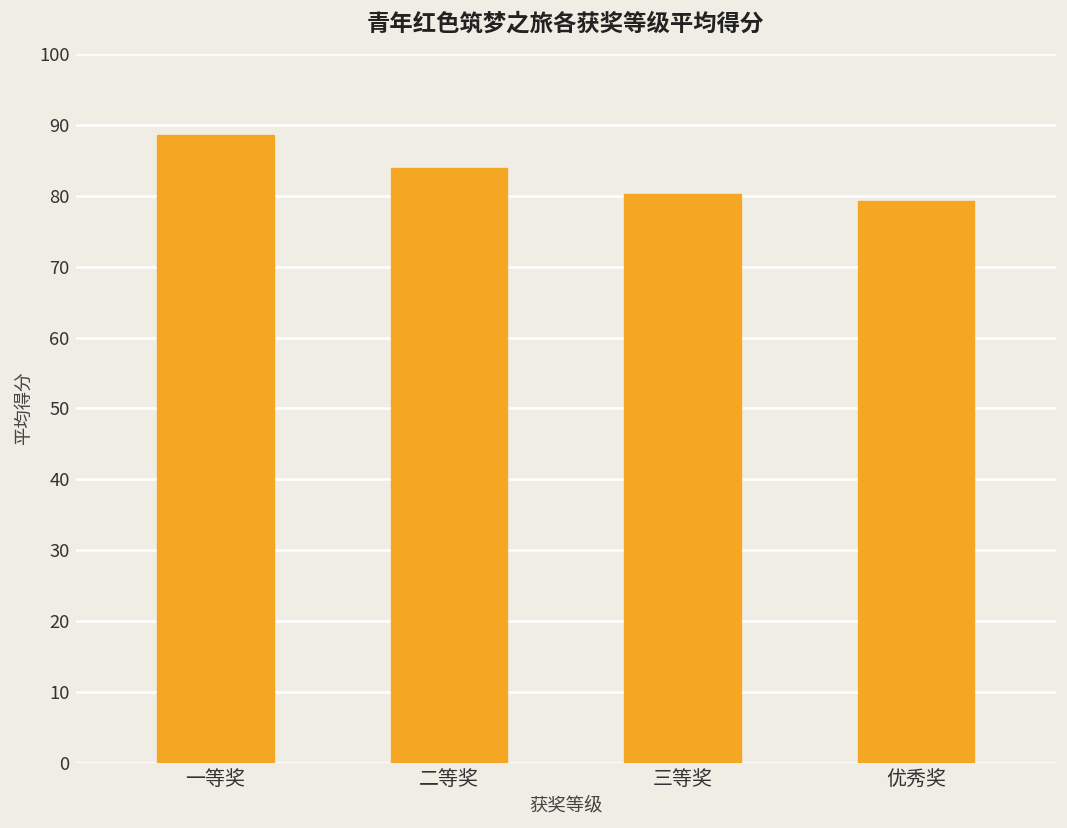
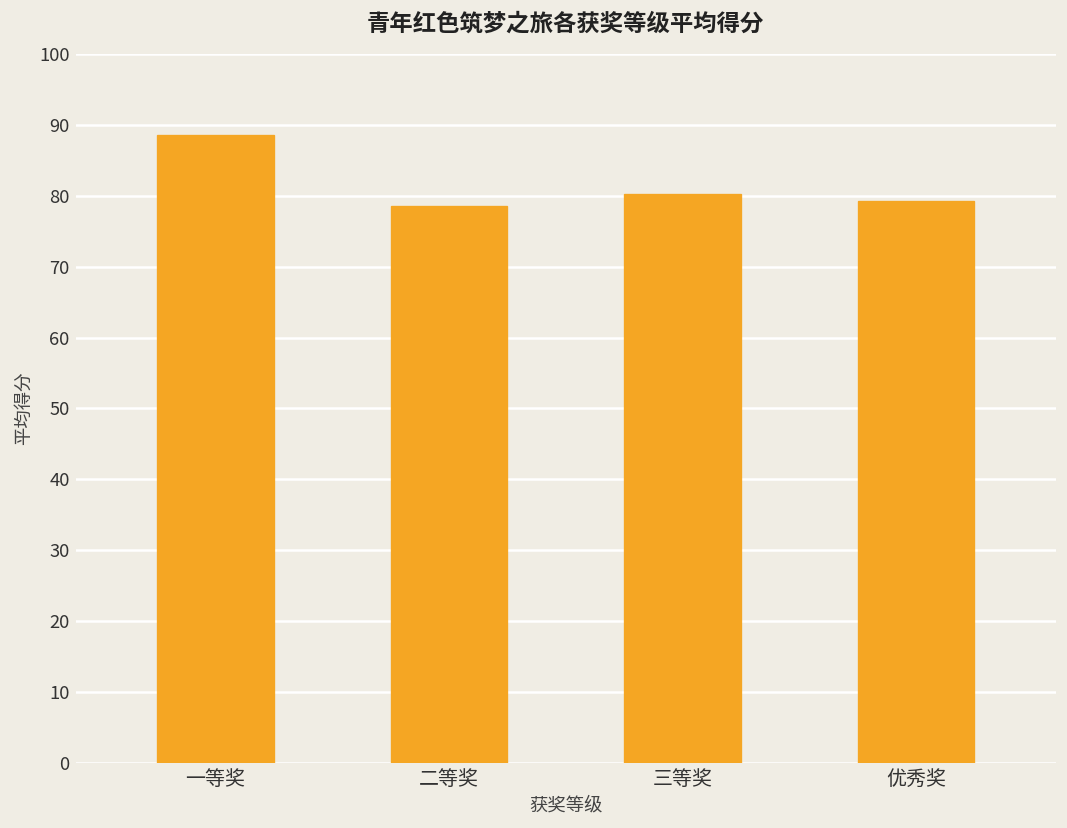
  {
    "一等奖": 89,
-   "二等奖": 84,
+   "二等奖": 79,
    "三等奖": 80,
    "优秀奖": 79
  }
